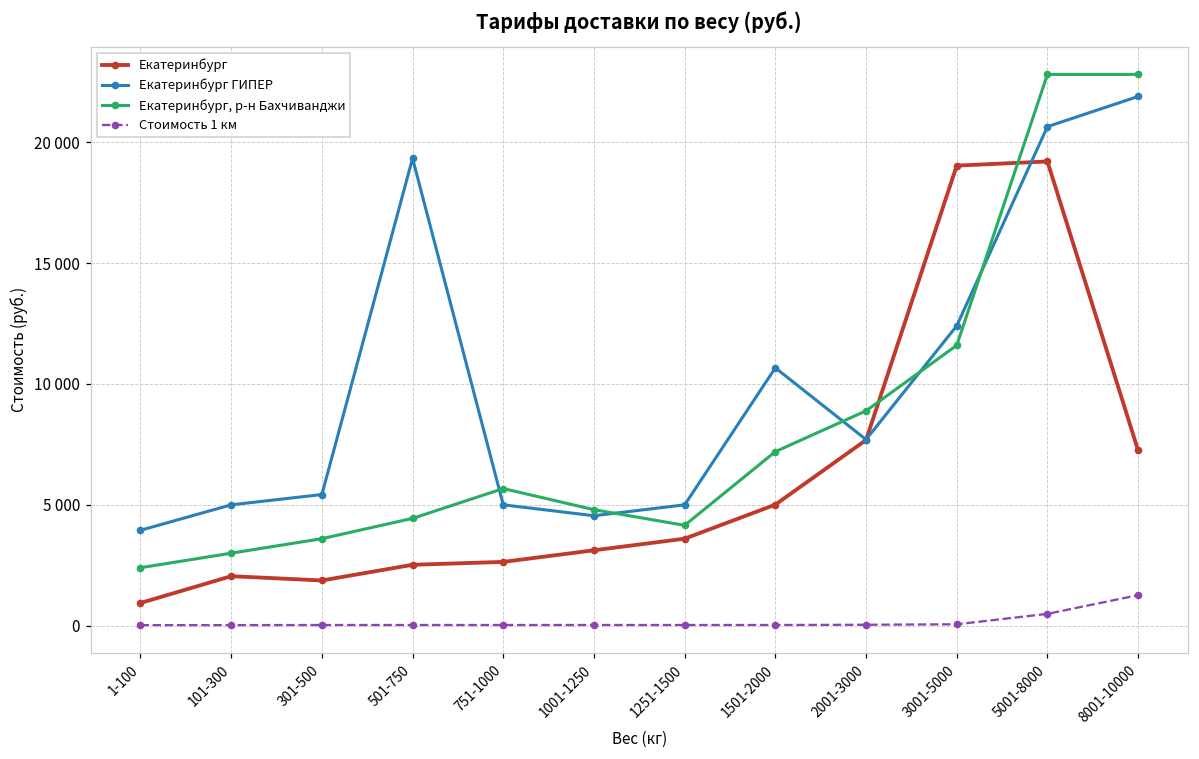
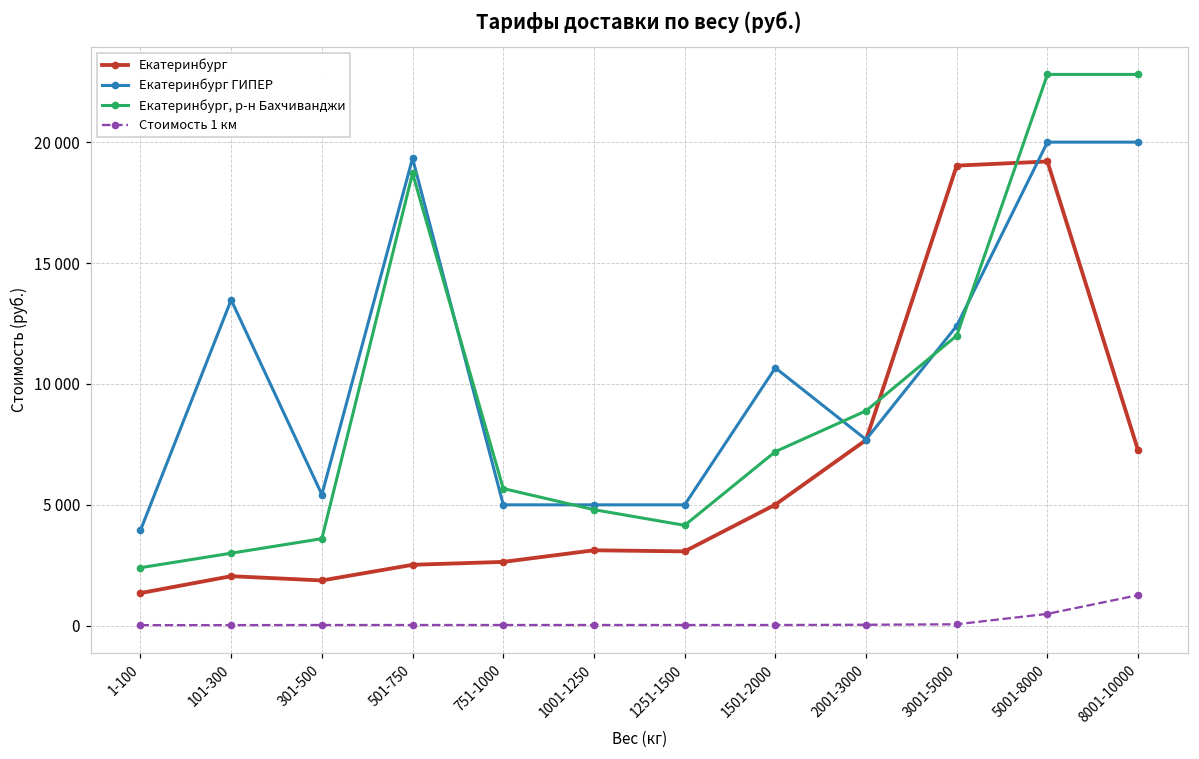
  {
    "Екатеринбург": {
-     "1-100": 900,
+     "1-100": 1400,
      "101-300": 2000,
      "301-500": 1900,
      "501-750": 2500,
      "751-1000": 2600,
      "1001-1250": 3100,
-     "1251-1500": 3600,
+     "1251-1500": 3100,
      "1501-2000": 5000,
      "3001-5000": 19000,
      "5001-8000": 19200,
      "8001-10000": 7300
    },
    "Екатеринбург ГИПЕР": {
      "1-100": 3900,
-     "101-300": 5000,
+     "101-300": 13500,
      "301-500": 5400,
      "501-750": 19300,
      "751-1000": 5000,
-     "1001-1250": 4500,
+     "1001-1250": 5000,
      "1251-1500": 5000,
      "1501-2000": 10700,
      "3001-5000": 12400,
-     "5001-8000": 20600,
-     "8001-10000": 21900
+     "5001-8000": 20000,
+     "8001-10000": 20000
    },
    "Екатеринбург, р-н Бахчиванджи": {
      "1-100": 2400,
      "101-300": 3000,
      "301-500": 3600,
-     "501-750": 4400,
+     "501-750": 18700,
      "751-1000": 5700,
      "1001-1250": 4800,
      "1251-1500": 4200,
      "1501-2000": 7200,
      "2001-3000": 8900,
-     "3001-5000": 11600,
+     "3001-5000": 12000,
      "5001-8000": 22800,
      "8001-10000": 22800
    },
    "Стоимость 1 км": {
      "1-100": 0,
      "101-300": 0,
      "301-500": 0,
      "501-750": 0,
      "751-1000": 0,
      "1001-1250": 0,
      "1251-1500": 0,
      "1501-2000": 0,
      "2001-3000": 0,
      "3001-5000": 100,
      "5001-8000": 500,
      "8001-10000": 1300
    }
  }
